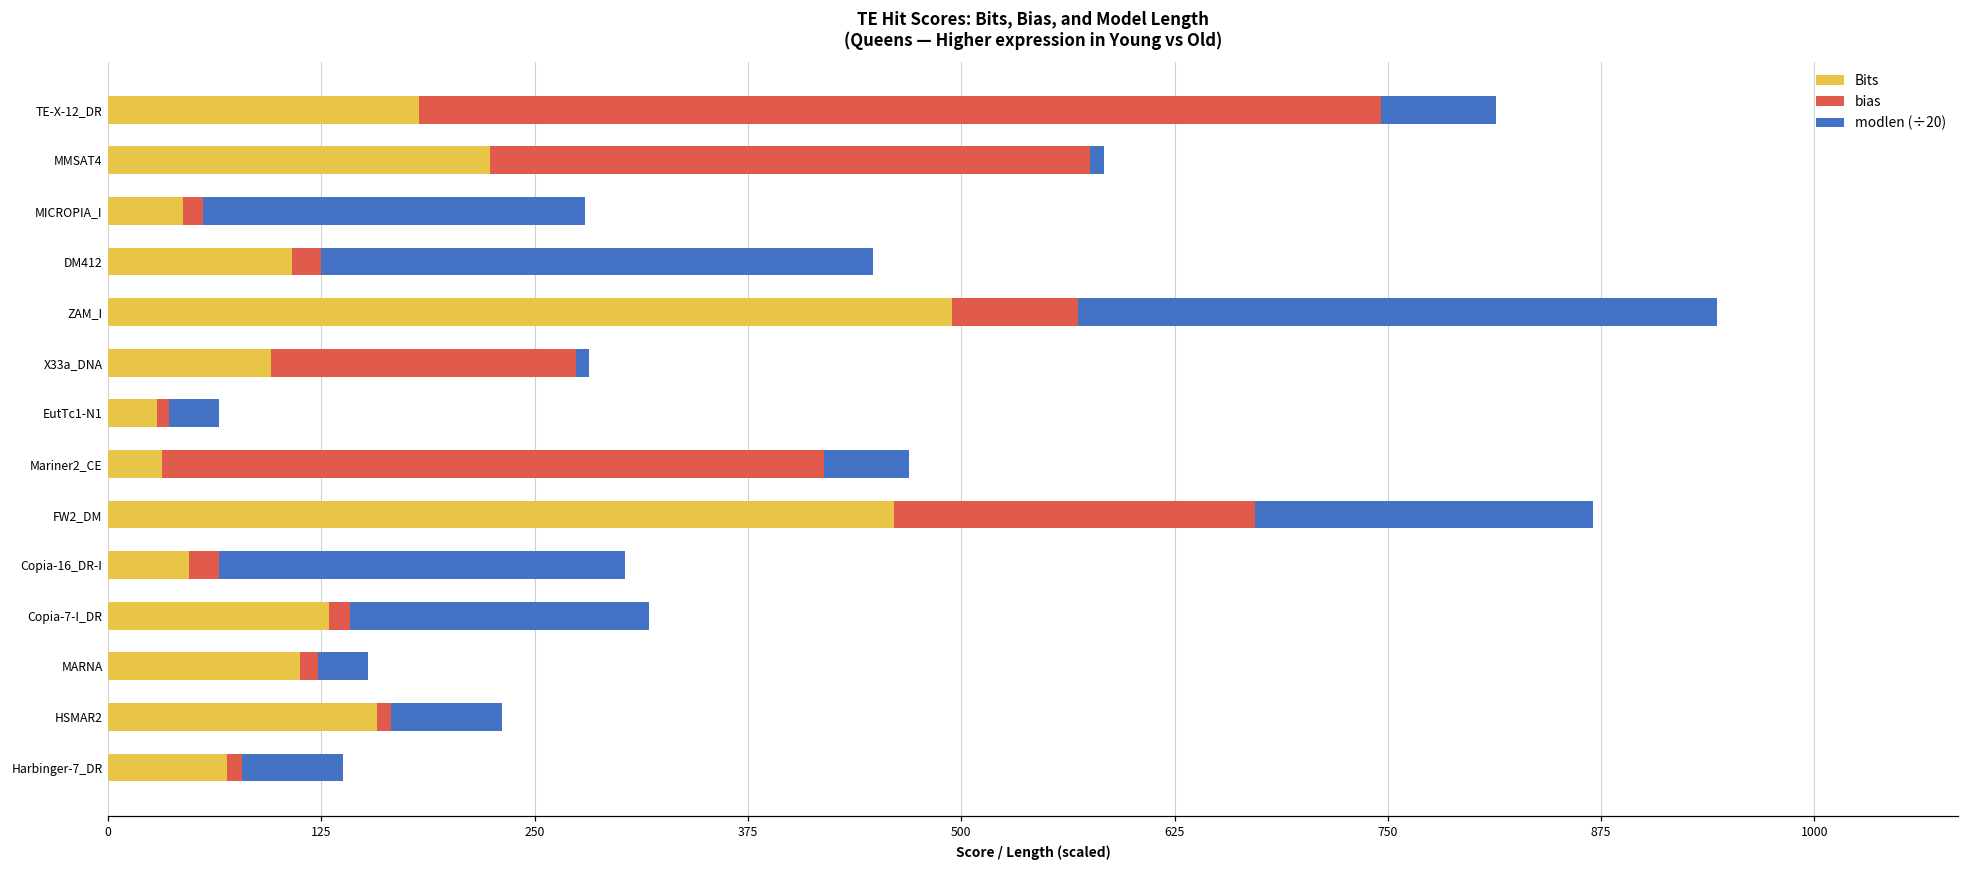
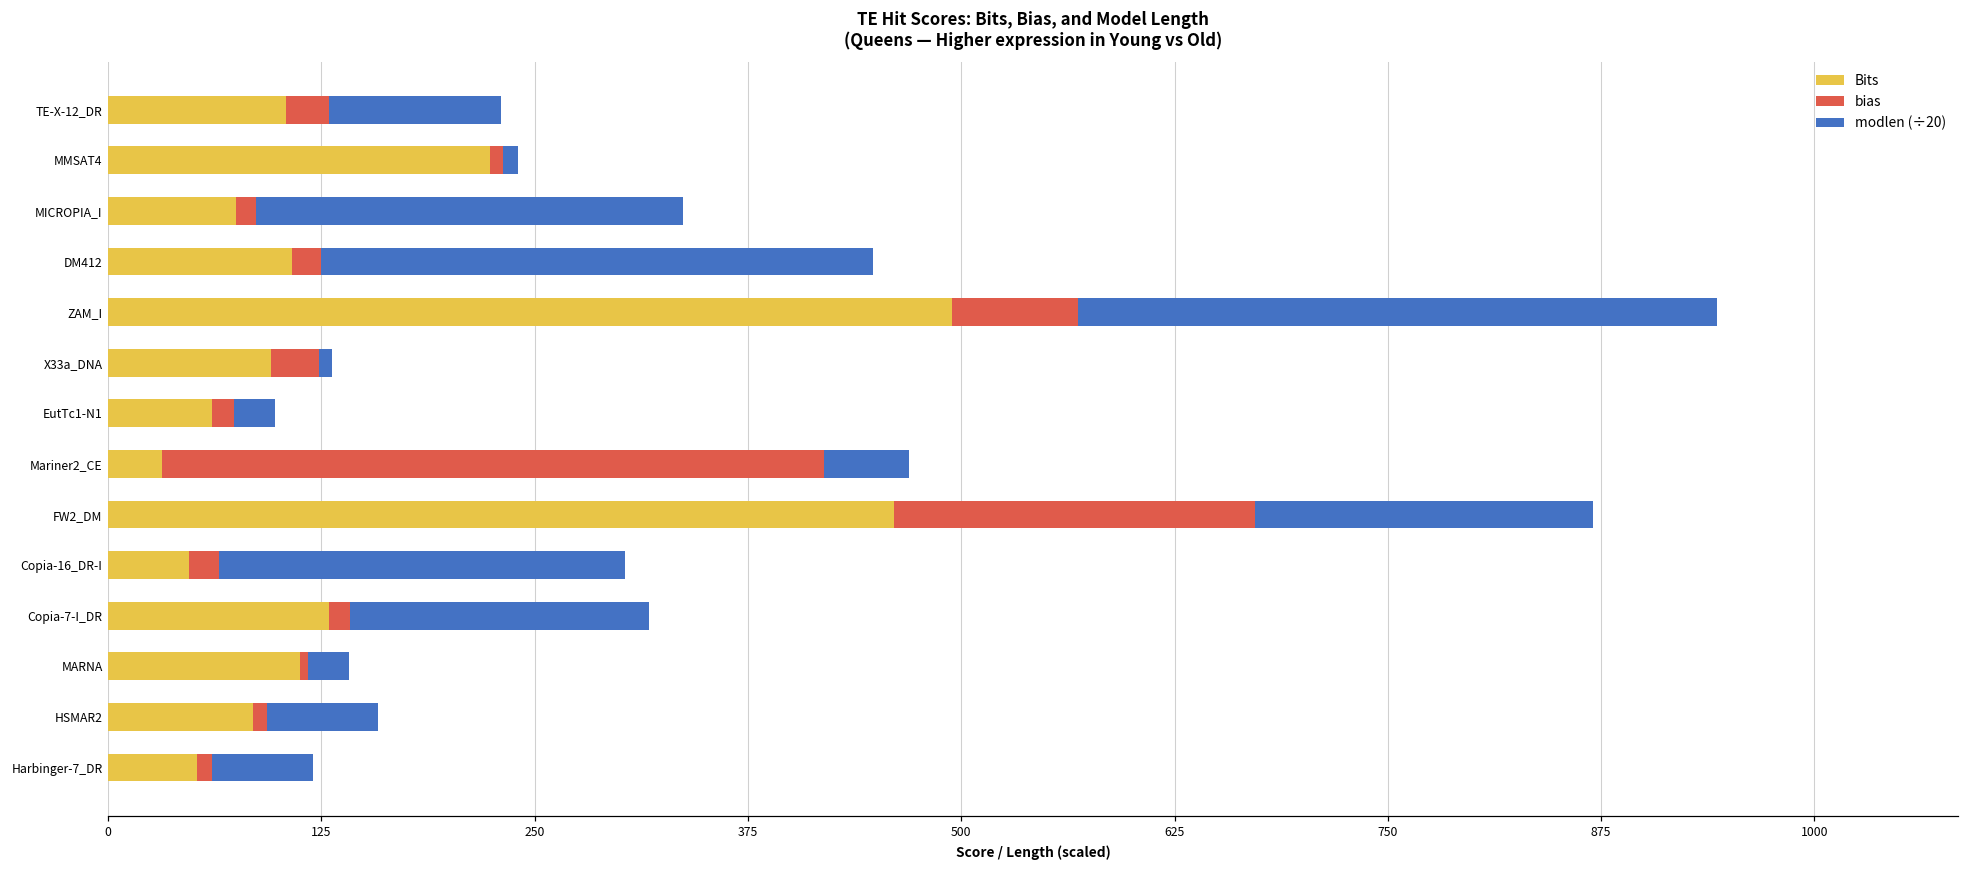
  {
    "Bits": {
-     "TE-X-12_DR": 183,
+     "TE-X-12_DR": 104,
      "MMSAT4": 224,
-     "MICROPIA_I": 44,
+     "MICROPIA_I": 75,
      "DM412": 108,
      "ZAM_I": 495,
      "X33a_DNA": 96,
-     "EutTc1-N1": 29,
+     "EutTc1-N1": 61,
      "Mariner2_CE": 32,
      "FW2_DM": 461,
      "Copia-16_DR-I": 48,
      "Copia-7-I_DR": 130,
      "MARNA": 112,
-     "HSMAR2": 158,
-     "Harbinger-7_DR": 70
+     "HSMAR2": 85,
+     "Harbinger-7_DR": 52
    },
    "bias": {
-     "TE-X-12_DR": 564,
-     "MMSAT4": 352,
+     "TE-X-12_DR": 25,
+     "MMSAT4": 8,
      "MICROPIA_I": 11,
      "DM412": 17,
      "ZAM_I": 74,
-     "X33a_DNA": 179,
-     "EutTc1-N1": 7,
+     "X33a_DNA": 28,
+     "EutTc1-N1": 13,
      "Mariner2_CE": 388,
      "FW2_DM": 212,
      "Copia-16_DR-I": 17,
      "Copia-7-I_DR": 12,
-     "MARNA": 11,
+     "MARNA": 5,
      "HSMAR2": 8,
      "Harbinger-7_DR": 9
    },
    "modlen (÷20)": {
-     "TE-X-12_DR": 68,
+     "TE-X-12_DR": 101,
      "MMSAT4": 8,
-     "MICROPIA_I": 224,
+     "MICROPIA_I": 250,
      "DM412": 324,
      "ZAM_I": 375,
      "X33a_DNA": 8,
-     "EutTc1-N1": 29,
+     "EutTc1-N1": 24,
      "Mariner2_CE": 50,
      "FW2_DM": 198,
      "Copia-16_DR-I": 238,
      "Copia-7-I_DR": 175,
-     "MARNA": 29,
+     "MARNA": 24,
      "HSMAR2": 65,
      "Harbinger-7_DR": 59
    }
  }
